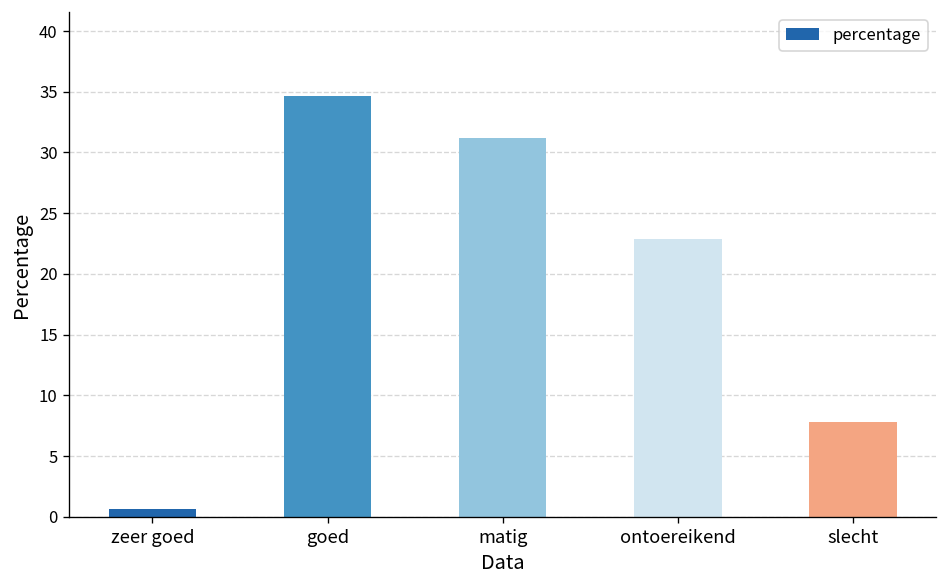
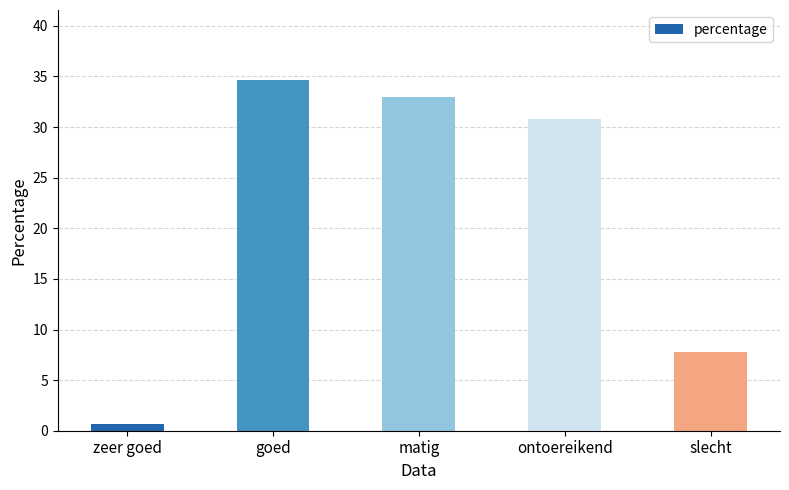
  {
    "zeer goed": 0.6,
    "goed": 34.6,
-   "matig": 31.2,
-   "ontoereikend": 22.9,
+   "matig": 33.0,
+   "ontoereikend": 30.8,
    "slecht": 7.8
  }
